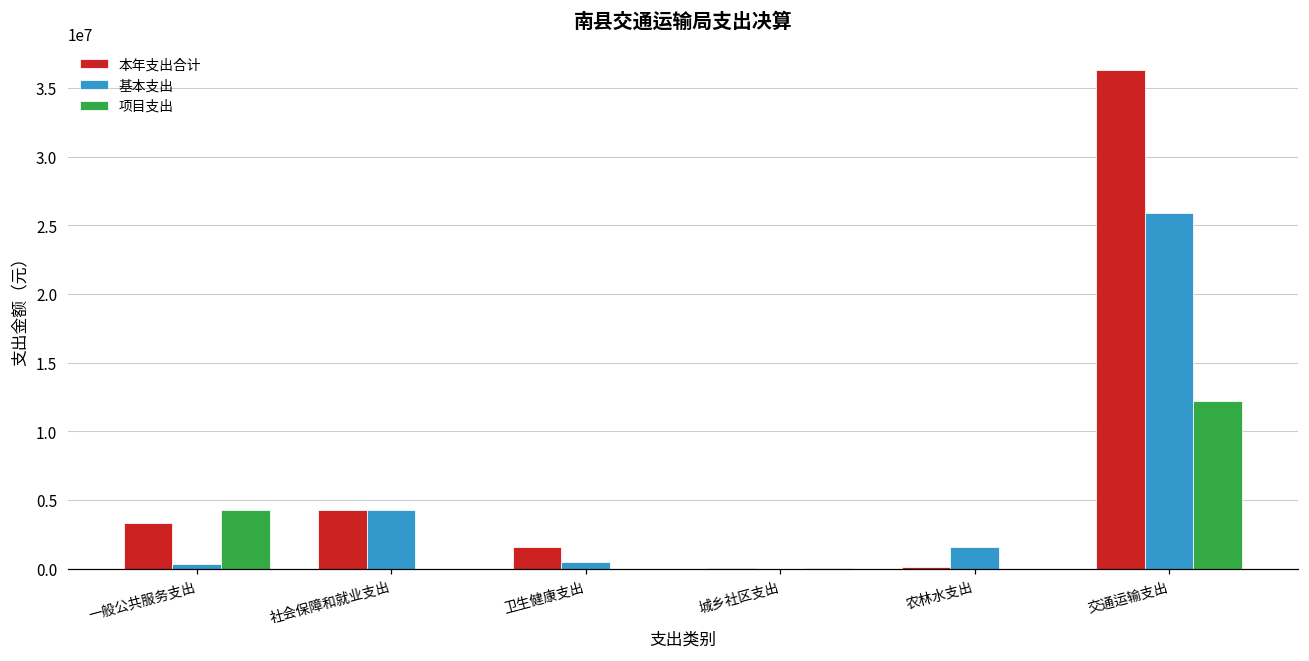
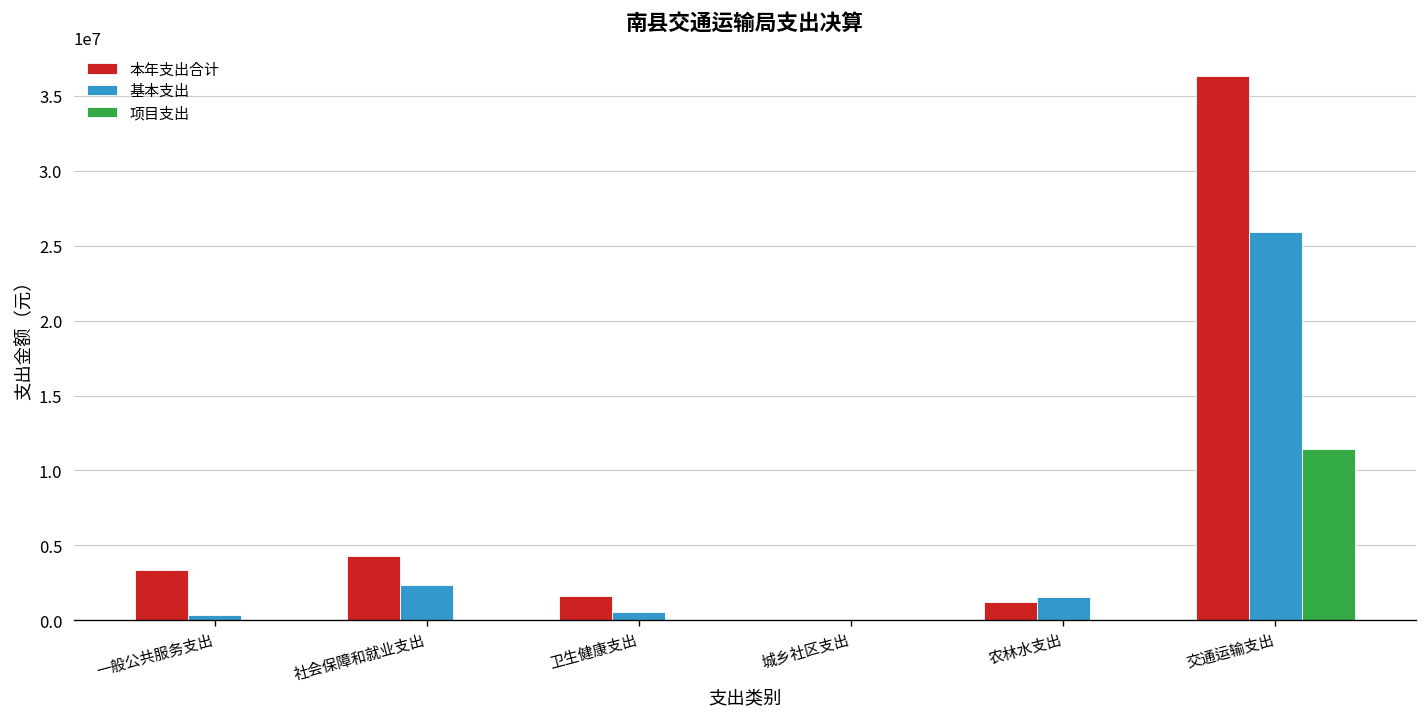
  {
    "本年支出合计": {
      "一般公共服务支出": 3300000,
      "社会保障和就业支出": 4300000,
      "卫生健康支出": 1600000,
-     "农林水支出": 200000,
+     "农林水支出": 1200000,
      "交通运输支出": 36300000
    },
    "基本支出": {
      "一般公共服务支出": 400000,
-     "社会保障和就业支出": 4300000,
+     "社会保障和就业支出": 2400000,
      "卫生健康支出": 500000,
      "城乡社区支出": 0,
      "农林水支出": 1600000,
      "交通运输支出": 25900000
    },
    "项目支出": {
-     "一般公共服务支出": 4300000,
+     "一般公共服务支出": 0,
      "卫生健康支出": 0,
      "农林水支出": 0,
-     "交通运输支出": 12200000
+     "交通运输支出": 11400000
    }
  }
